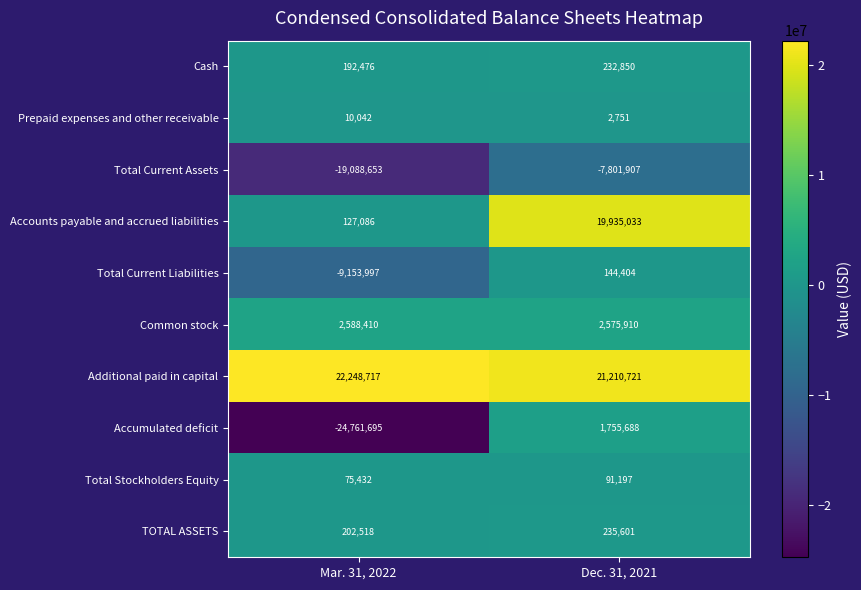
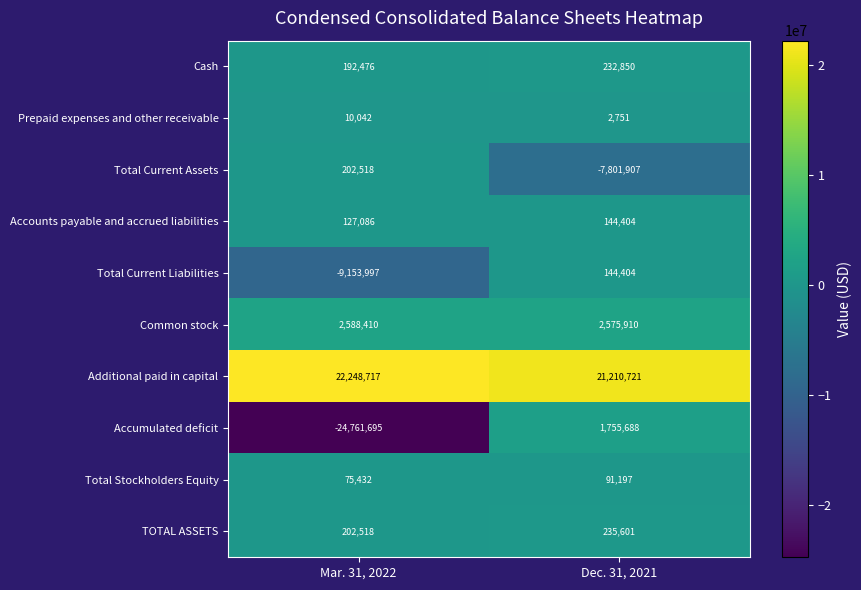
  {
    "Cash": {
      "Mar. 31, 2022": "192,476",
      "Dec. 31, 2021": "232,850"
    },
    "Prepaid expenses and other receivable": {
      "Mar. 31, 2022": "10,042",
      "Dec. 31, 2021": "2,751"
    },
    "Total Current Assets": {
-     "Mar. 31, 2022": "-19,088,653",
+     "Mar. 31, 2022": "202,518",
      "Dec. 31, 2021": "-7,801,907"
    },
    "Accounts payable and accrued liabilities": {
      "Mar. 31, 2022": "127,086",
-     "Dec. 31, 2021": "19,935,033"
+     "Dec. 31, 2021": "144,404"
    },
    "Total Current Liabilities": {
      "Mar. 31, 2022": "-9,153,997",
      "Dec. 31, 2021": "144,404"
    },
    "Common stock": {
      "Mar. 31, 2022": "2,588,410",
      "Dec. 31, 2021": "2,575,910"
    },
    "Additional paid in capital": {
      "Mar. 31, 2022": "22,248,717",
      "Dec. 31, 2021": "21,210,721"
    },
    "Accumulated deficit": {
      "Mar. 31, 2022": "-24,761,695",
      "Dec. 31, 2021": "1,755,688"
    },
    "Total Stockholders Equity": {
      "Mar. 31, 2022": "75,432",
      "Dec. 31, 2021": "91,197"
    },
    "TOTAL ASSETS": {
      "Mar. 31, 2022": "202,518",
      "Dec. 31, 2021": "235,601"
    }
  }
